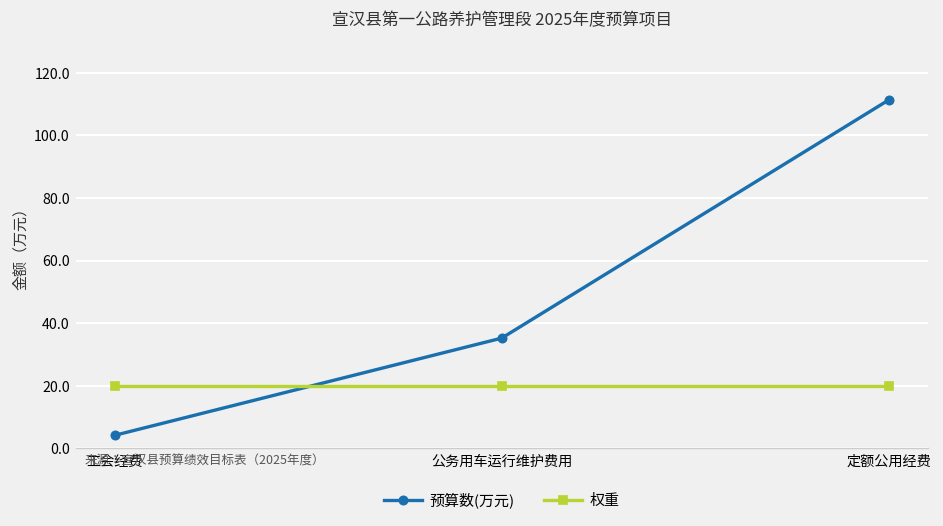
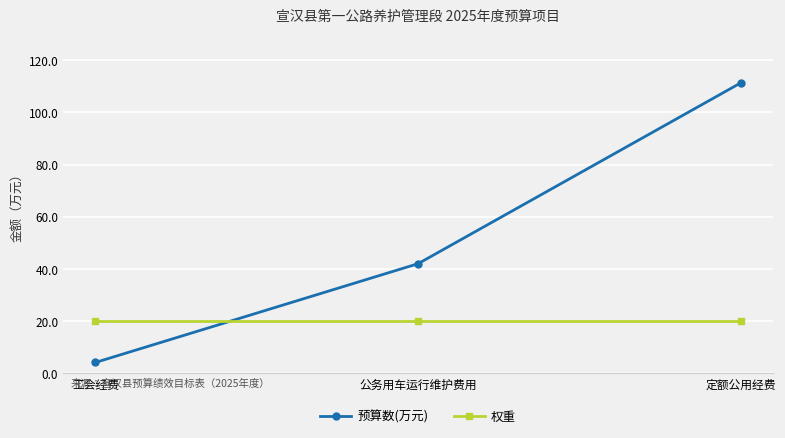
  {
    "预算数(万元)": {
      "工会经费": 4,
-     "公务用车运行维护费用": 35,
+     "公务用车运行维护费用": 42,
      "定额公用经费": 111
    },
    "权重": {
      "工会经费": 20,
      "公务用车运行维护费用": 20,
      "定额公用经费": 20
    }
  }
